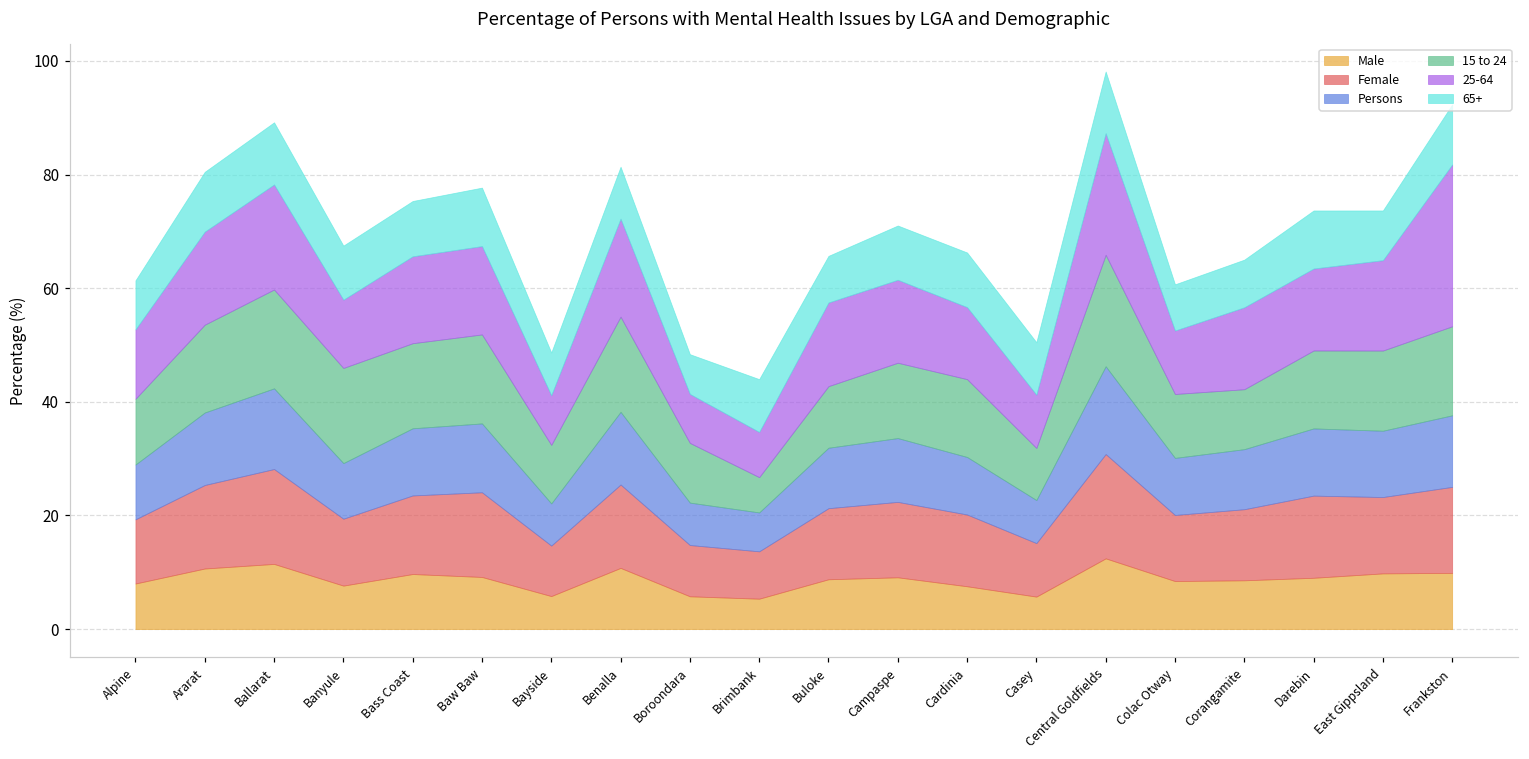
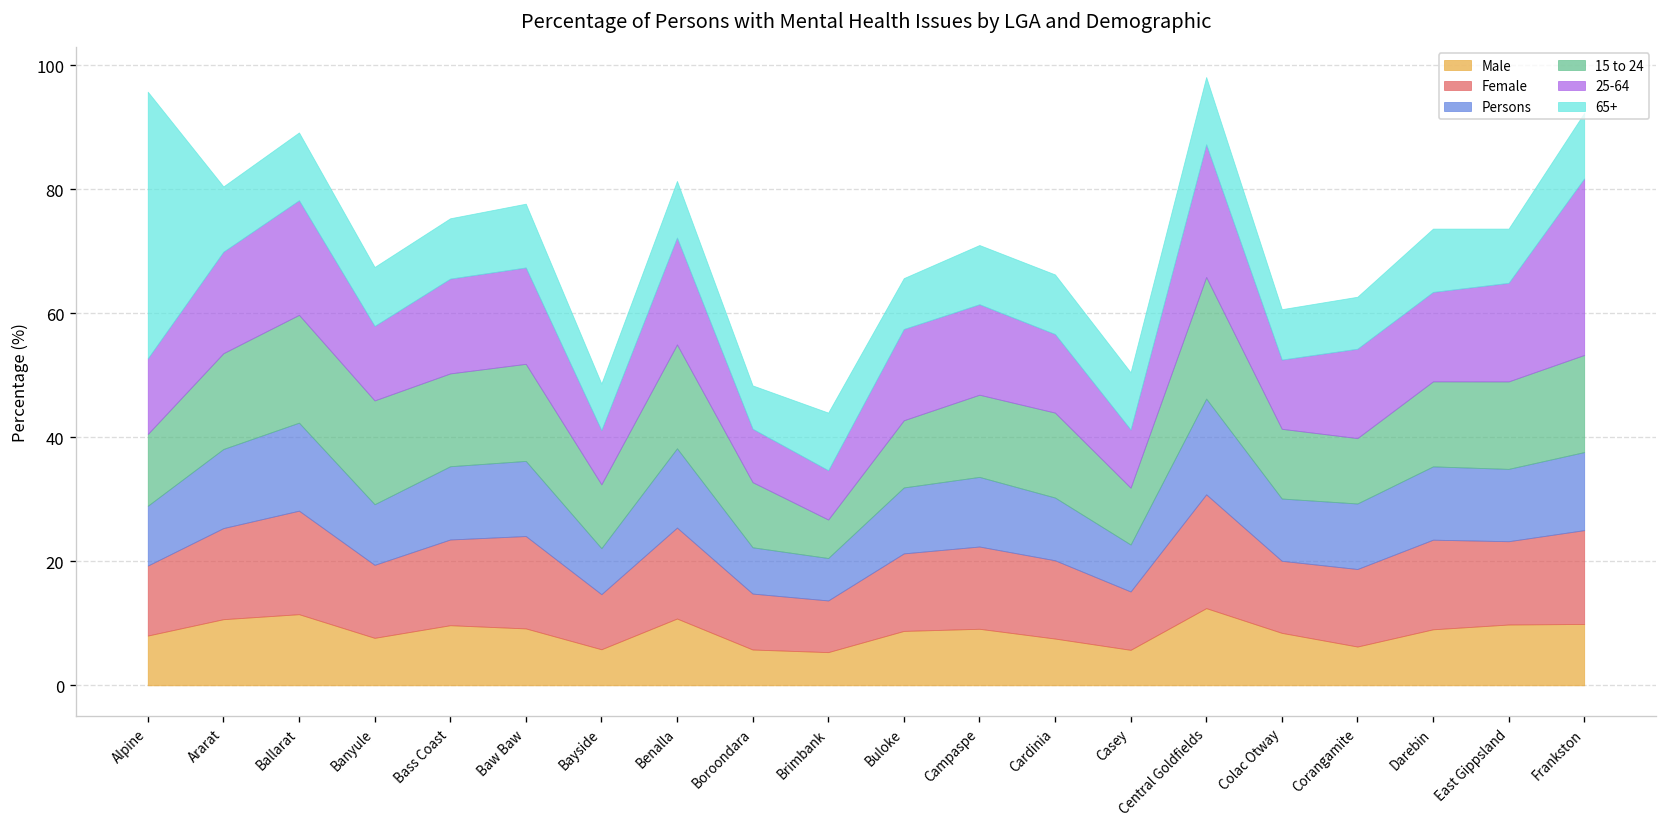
  {
    "Male": {
      "Alpine": 8,
      "Ararat": 11,
      "Ballarat": 11,
      "Banyule": 8,
      "Bass Coast": 10,
      "Baw Baw": 9,
      "Bayside": 6,
      "Benalla": 11,
      "Boroondara": 6,
      "Brimbank": 5,
      "Buloke": 9,
      "Campaspe": 9,
      "Cardinia": 8,
      "Casey": 6,
      "Central Goldfields": 12,
      "Colac Otway": 8,
-     "Corangamite": 9,
+     "Corangamite": 6,
      "Darebin": 9,
      "East Gippsland": 10,
      "Frankston": 10
    },
    "Female": {
      "Alpine": 11,
      "Ararat": 15,
      "Ballarat": 17,
      "Banyule": 12,
      "Bass Coast": 14,
      "Baw Baw": 15,
      "Bayside": 9,
      "Benalla": 15,
      "Boroondara": 9,
      "Brimbank": 8,
      "Buloke": 13,
      "Campaspe": 13,
      "Cardinia": 13,
      "Casey": 9,
      "Central Goldfields": 18,
      "Colac Otway": 12,
      "Corangamite": 13,
      "Darebin": 14,
      "East Gippsland": 13,
      "Frankston": 15
    },
    "Persons": {
      "Alpine": 10,
      "Ararat": 13,
      "Ballarat": 14,
      "Banyule": 10,
      "Bass Coast": 12,
      "Baw Baw": 12,
      "Bayside": 7,
      "Benalla": 13,
      "Boroondara": 7,
      "Brimbank": 7,
      "Buloke": 11,
      "Campaspe": 11,
      "Cardinia": 10,
      "Casey": 8,
      "Central Goldfields": 15,
      "Colac Otway": 10,
      "Corangamite": 11,
      "Darebin": 12,
      "East Gippsland": 12,
      "Frankston": 13
    },
    "15 to 24": {
      "Alpine": 12,
      "Ararat": 15,
      "Ballarat": 17,
      "Banyule": 17,
      "Bass Coast": 15,
      "Baw Baw": 16,
      "Bayside": 10,
      "Benalla": 17,
      "Boroondara": 11,
      "Brimbank": 6,
      "Buloke": 11,
      "Campaspe": 13,
      "Cardinia": 14,
      "Casey": 9,
      "Central Goldfields": 20,
      "Colac Otway": 11,
      "Corangamite": 11,
      "Darebin": 14,
      "East Gippsland": 14,
      "Frankston": 16
    },
    "25-64": {
      "Alpine": 12,
      "Ararat": 16,
      "Ballarat": 18,
      "Banyule": 12,
      "Bass Coast": 15,
      "Baw Baw": 16,
      "Bayside": 9,
      "Benalla": 17,
      "Boroondara": 9,
      "Brimbank": 8,
      "Buloke": 15,
      "Campaspe": 15,
      "Cardinia": 13,
      "Casey": 9,
      "Central Goldfields": 21,
      "Colac Otway": 11,
      "Corangamite": 14,
      "Darebin": 14,
      "East Gippsland": 16,
      "Frankston": 28
    },
    "65+": {
-     "Alpine": 9,
+     "Alpine": 43,
      "Ararat": 11,
      "Ballarat": 11,
      "Banyule": 10,
      "Bass Coast": 10,
      "Baw Baw": 10,
      "Bayside": 8,
      "Benalla": 9,
      "Boroondara": 7,
      "Brimbank": 9,
      "Buloke": 8,
      "Campaspe": 10,
      "Cardinia": 10,
      "Casey": 9,
      "Central Goldfields": 11,
      "Colac Otway": 8,
      "Corangamite": 8,
      "Darebin": 10,
      "East Gippsland": 9
    }
  }
